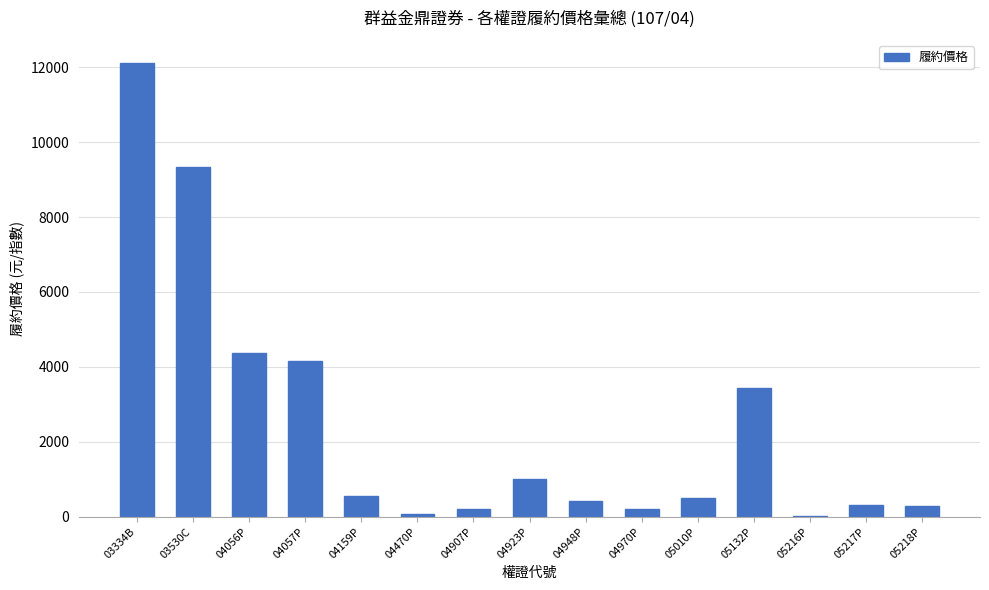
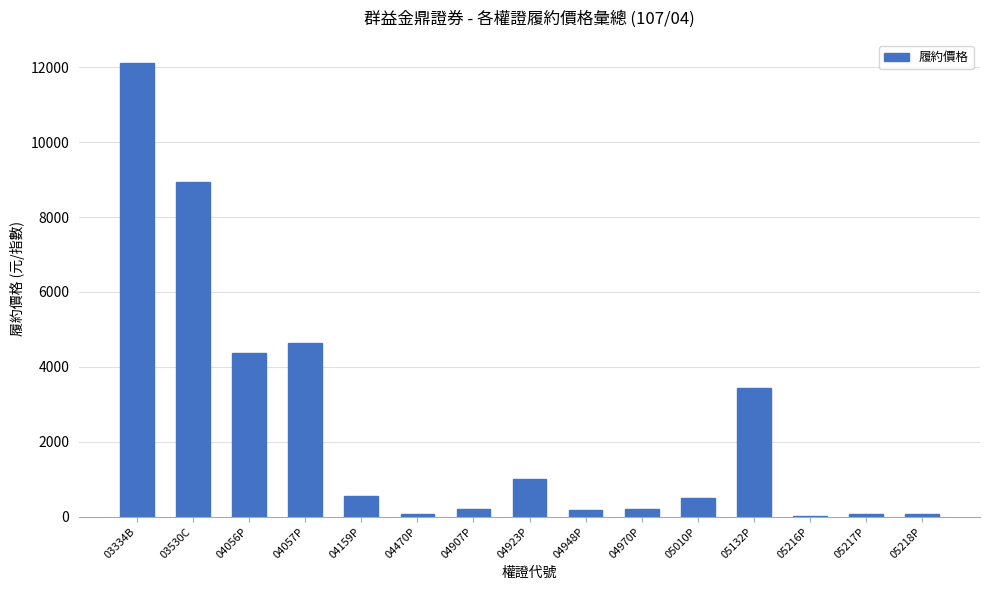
  {
    "03334B": 12100,
-   "03530C": 9300,
+   "03530C": 8900,
    "04056P": 4400,
-   "04057P": 4100,
+   "04057P": 4600,
    "04159P": 600,
    "04470P": 100,
    "04907P": 200,
    "04923P": 1000,
-   "04948P": 400,
+   "04948P": 200,
    "04970P": 200,
    "05010P": 500,
    "05132P": 3400,
-   "05217P": 300,
-   "05218P": 300
+   "05217P": 100,
+   "05218P": 100
  }
